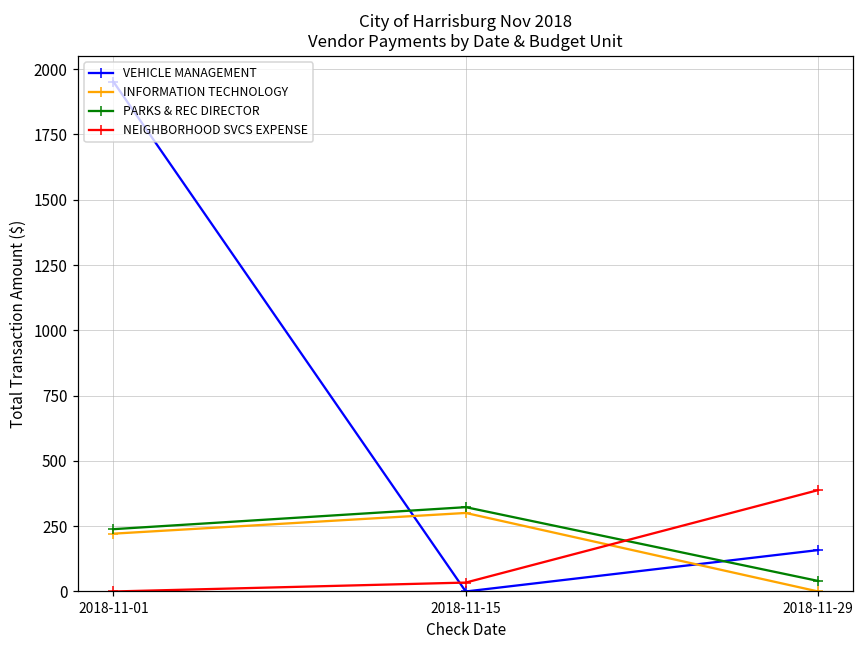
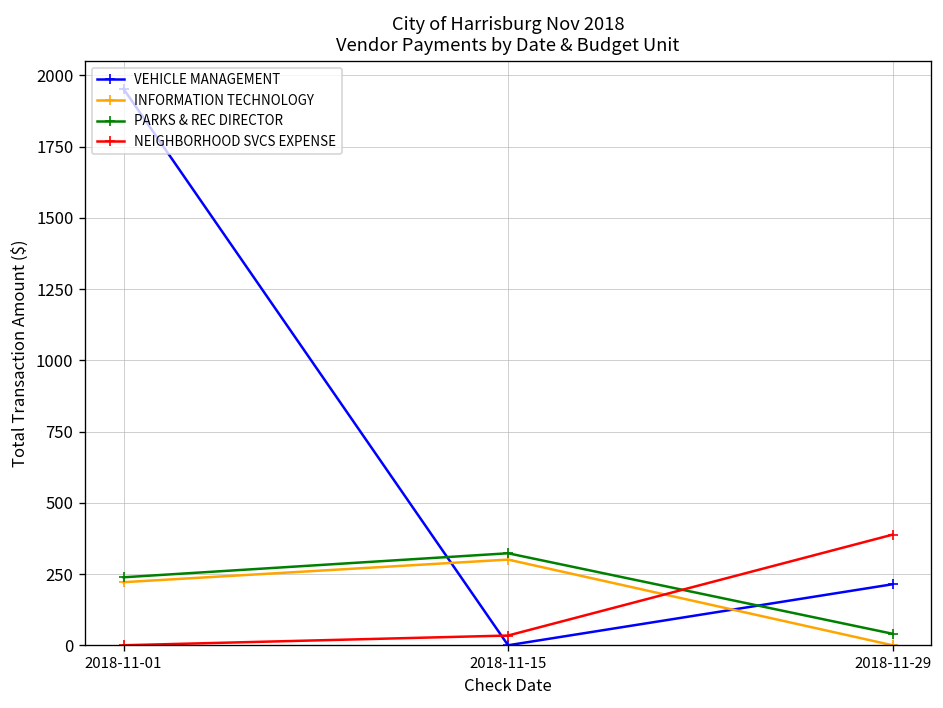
  {
    "VEHICLE MANAGEMENT": {
      "2018-11-15": 0,
-     "2018-11-29": 160
+     "2018-11-29": 210
    },
    "INFORMATION TECHNOLOGY": {
      "2018-11-01": 220,
      "2018-11-15": 300,
      "2018-11-29": 0
    },
    "PARKS & REC DIRECTOR": {
      "2018-11-01": 240,
      "2018-11-15": 320,
      "2018-11-29": 40
    },
    "NEIGHBORHOOD SVCS EXPENSE": {
      "2018-11-01": 0,
      "2018-11-15": 30,
      "2018-11-29": 390
    }
  }
